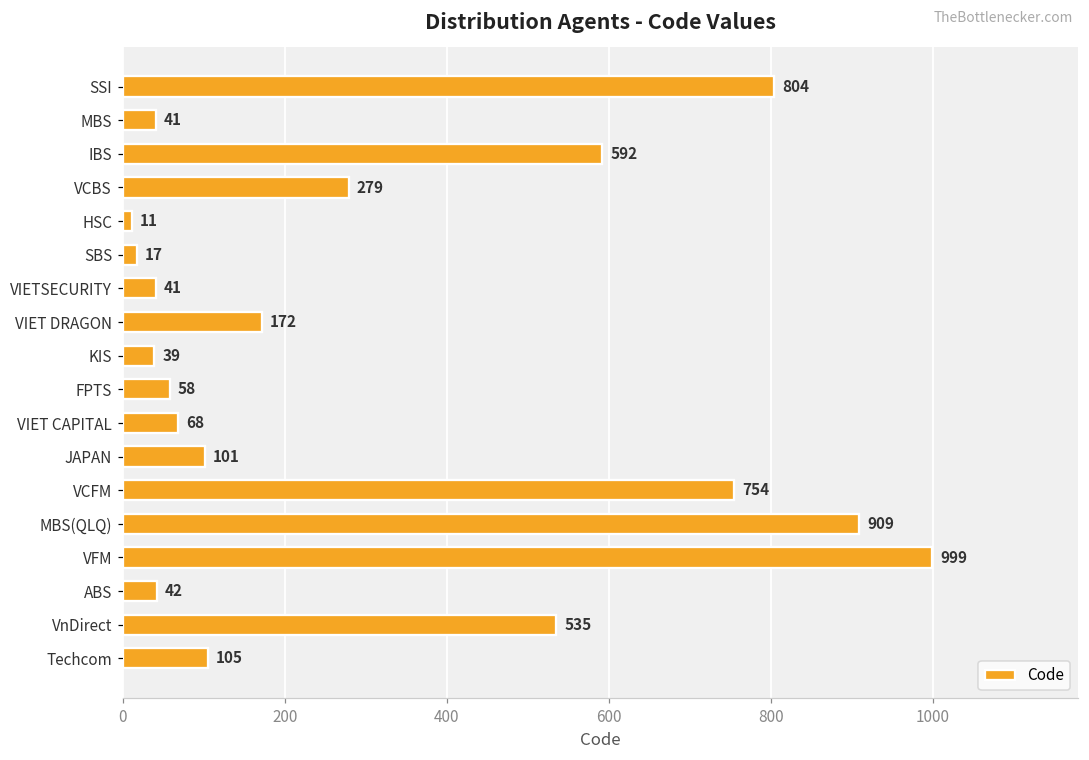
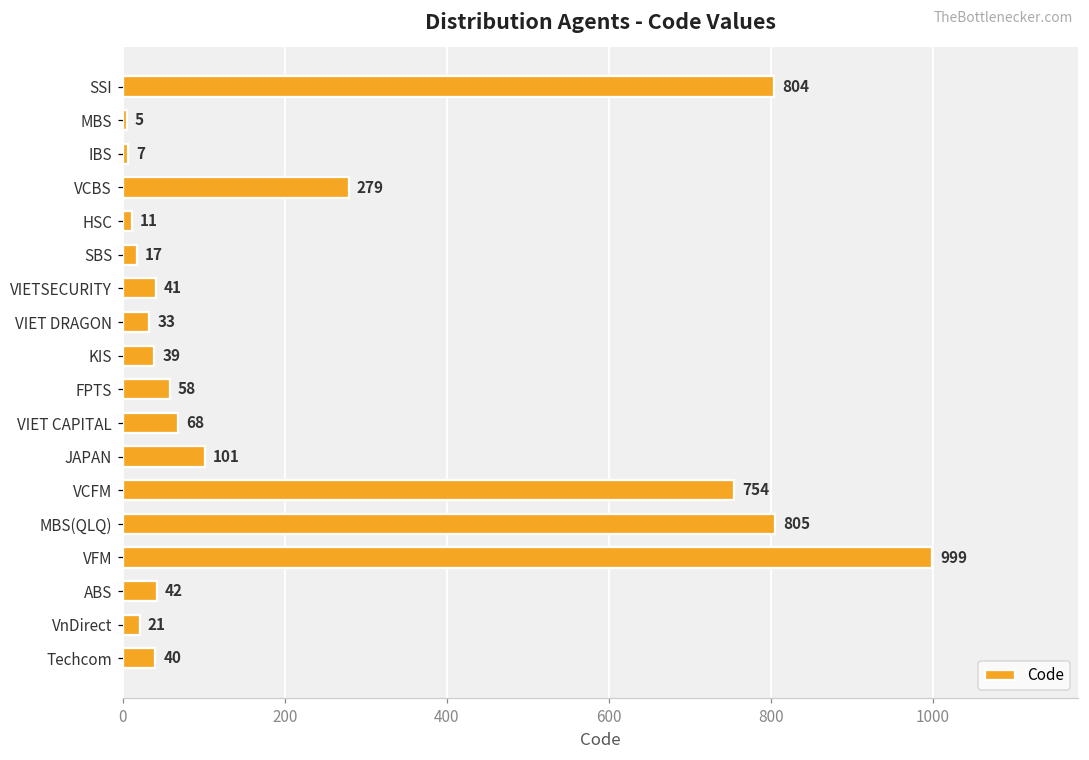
  {
    "SSI": 804,
-   "MBS": 41,
-   "IBS": 592,
+   "MBS": 5,
+   "IBS": 7,
    "VCBS": 279,
    "HSC": 11,
    "SBS": 17,
    "VIETSECURITY": 41,
-   "VIET DRAGON": 172,
+   "VIET DRAGON": 33,
    "KIS": 39,
    "FPTS": 58,
    "VIET CAPITAL": 68,
    "JAPAN": 101,
    "VCFM": 754,
-   "MBS(QLQ)": 909,
+   "MBS(QLQ)": 805,
    "VFM": 999,
    "ABS": 42,
-   "VnDirect": 535,
-   "Techcom": 105
+   "VnDirect": 21,
+   "Techcom": 40
  }
